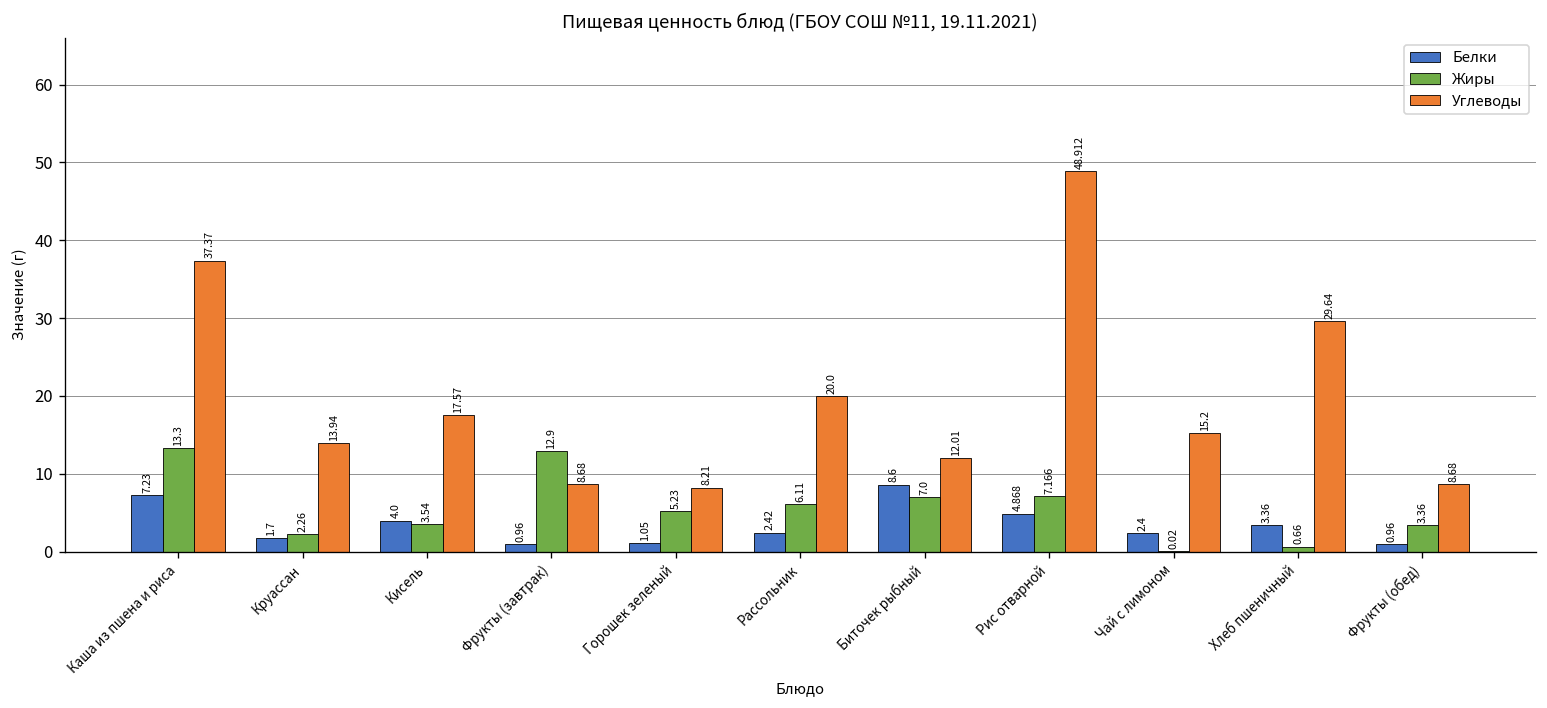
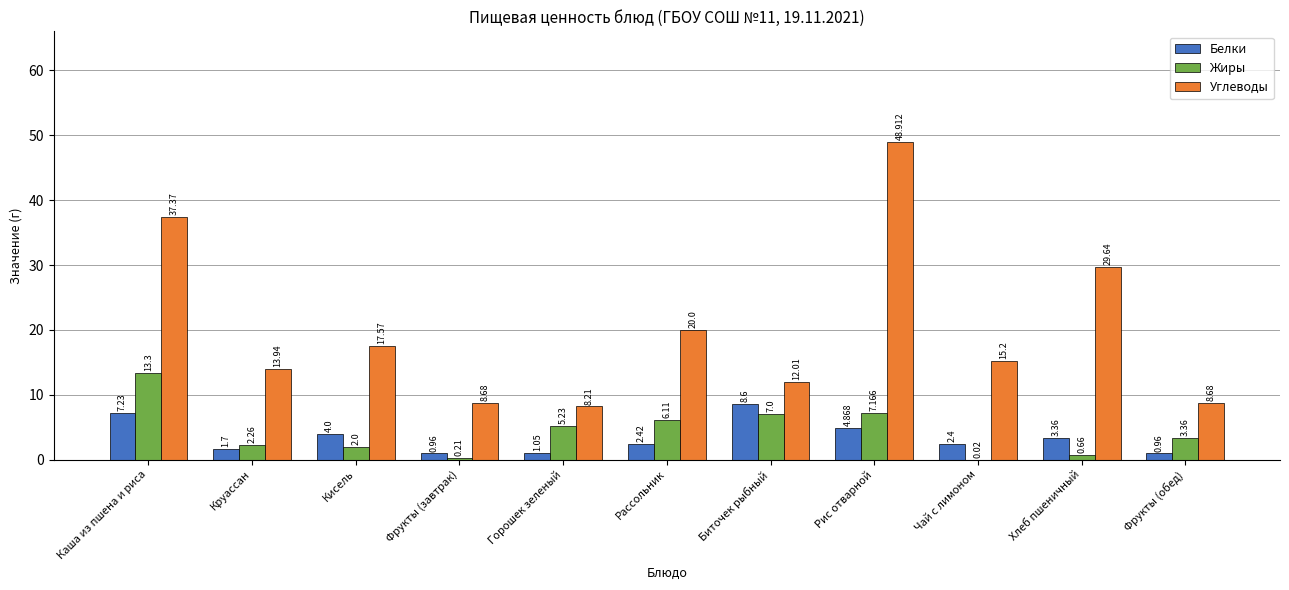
  {
    "Белки": {
      "Каша из пшена и риса": 7.23,
      "Круассан": 1.7,
      "Кисель": 4.0,
      "Фрукты (завтрак)": 0.96,
      "Горошек зеленый": 1.05,
      "Рассольник": 2.42,
      "Биточек рыбный": 8.6,
      "Рис отварной": 4.868,
      "Чай с лимоном": 2.4,
      "Хлеб пшеничный": 3.36,
      "Фрукты (обед)": 0.96
    },
    "Жиры": {
      "Каша из пшена и риса": 13.3,
      "Круассан": 2.26,
-     "Кисель": 3.54,
-     "Фрукты (завтрак)": 12.9,
+     "Кисель": 2.0,
+     "Фрукты (завтрак)": 0.21,
      "Горошек зеленый": 5.23,
      "Рассольник": 6.11,
      "Биточек рыбный": 7.0,
      "Рис отварной": 7.166,
      "Чай с лимоном": 0.02,
      "Хлеб пшеничный": 0.66,
      "Фрукты (обед)": 3.36
    },
    "Углеводы": {
      "Каша из пшена и риса": 37.37,
      "Круассан": 13.94,
      "Кисель": 17.57,
      "Фрукты (завтрак)": 8.68,
      "Горошек зеленый": 8.21,
      "Рассольник": 20.0,
      "Биточек рыбный": 12.01,
      "Рис отварной": 48.912,
      "Чай с лимоном": 15.2,
      "Хлеб пшеничный": 29.64,
      "Фрукты (обед)": 8.68
    }
  }
